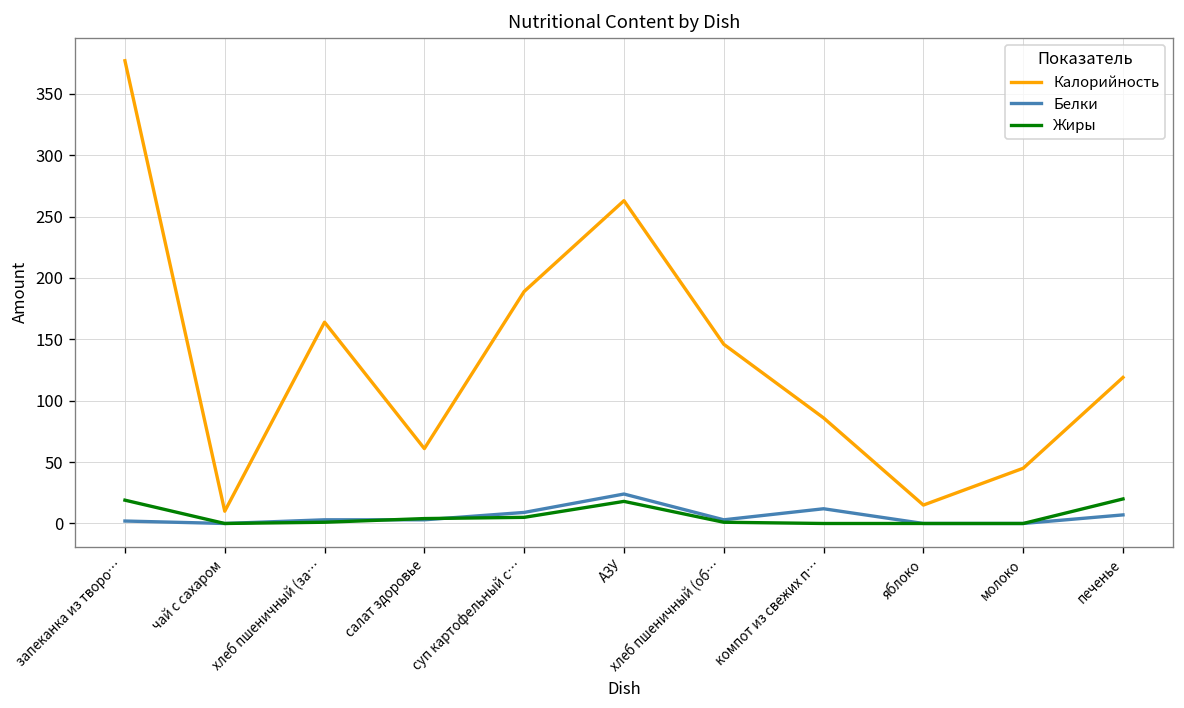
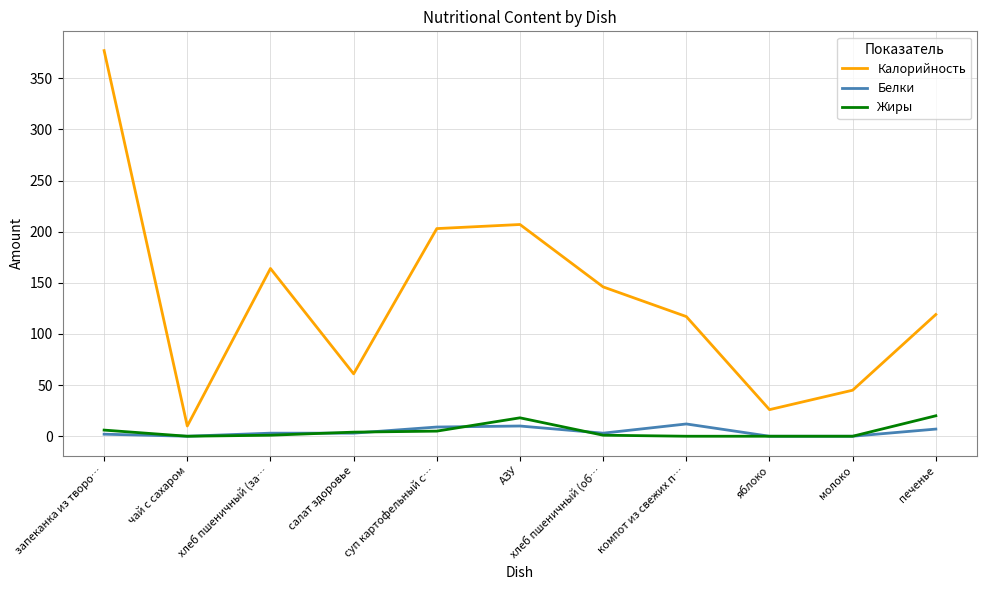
  {
    "Калорийность": {
      "запеканка из творо…": 377,
      "чай с сахаром": 10,
      "хлеб пшеничный (за…": 164,
      "салат здоровье": 61,
-     "суп картофельный с…": 189,
-     "АЗУ": 263,
+     "суп картофельный с…": 203,
+     "АЗУ": 207,
      "хлеб пшеничный (об…": 146,
-     "компот из свежих п…": 86,
-     "яблоко": 15,
+     "компот из свежих п…": 117,
+     "яблоко": 26,
      "молоко": 45,
      "печенье": 119
    },
    "Белки": {
      "запеканка из творо…": 2,
      "суп картофельный с…": 9,
-     "АЗУ": 24,
+     "АЗУ": 10,
      "компот из свежих п…": 12,
      "печенье": 7
    },
    "Жиры": {
-     "запеканка из творо…": 19,
+     "запеканка из творо…": 6,
      "суп картофельный с…": 5,
      "АЗУ": 18,
      "компот из свежих п…": 0,
      "печенье": 20
    }
  }
